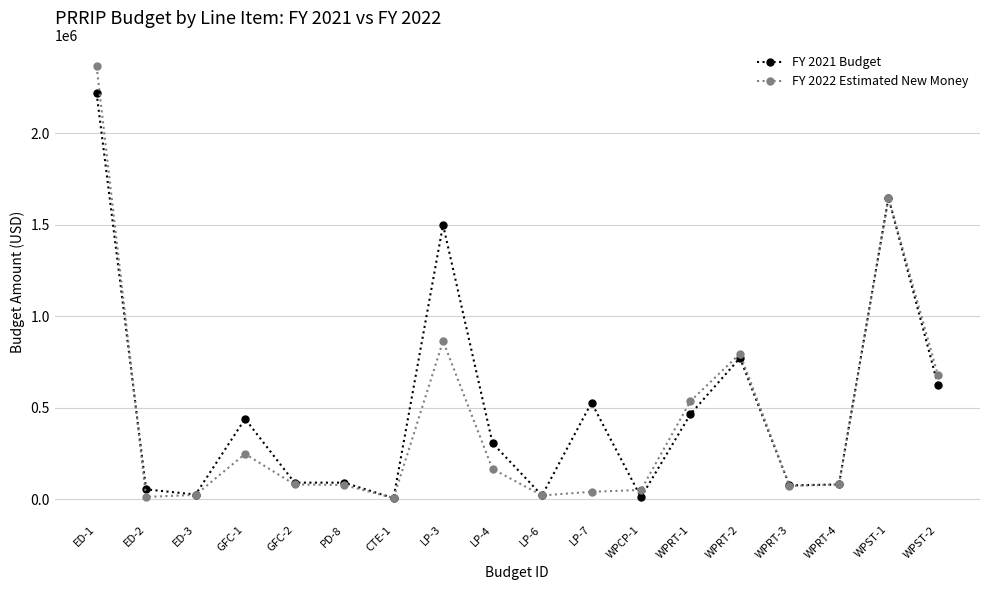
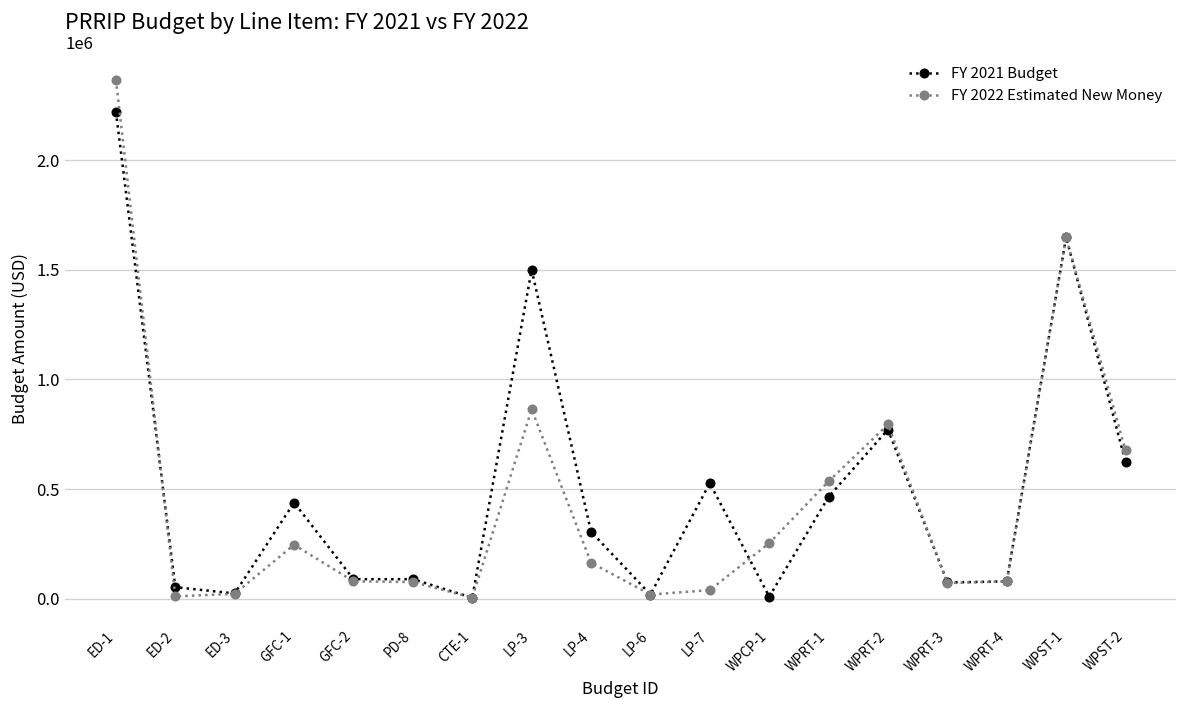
  {
    "FY 2021 Budget": {
      "ED-1": 2220000,
      "ED-2": 50000,
      "GFC-1": 440000,
      "LP-3": 1500000,
      "LP-4": 310000,
      "LP-7": 530000,
      "WPCP-1": 10000,
      "WPRT-1": 470000,
      "WPRT-2": 770000,
      "WPST-2": 620000
    },
    "FY 2022 Estimated New Money": {
      "ED-1": 2370000,
      "ED-2": 10000,
      "GFC-1": 250000,
      "LP-3": 860000,
      "LP-4": 170000,
      "LP-7": 40000,
-     "WPCP-1": 50000,
+     "WPCP-1": 250000,
      "WPRT-1": 540000,
      "WPRT-2": 800000,
      "WPST-2": 680000
    }
  }
